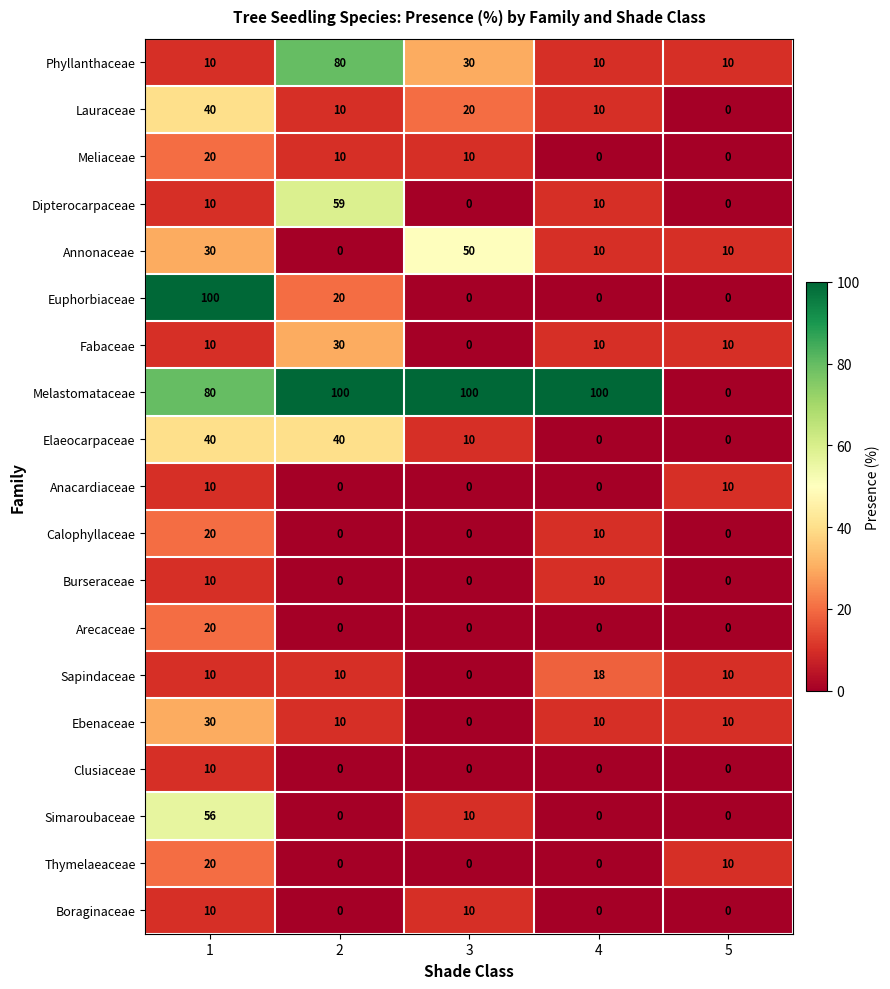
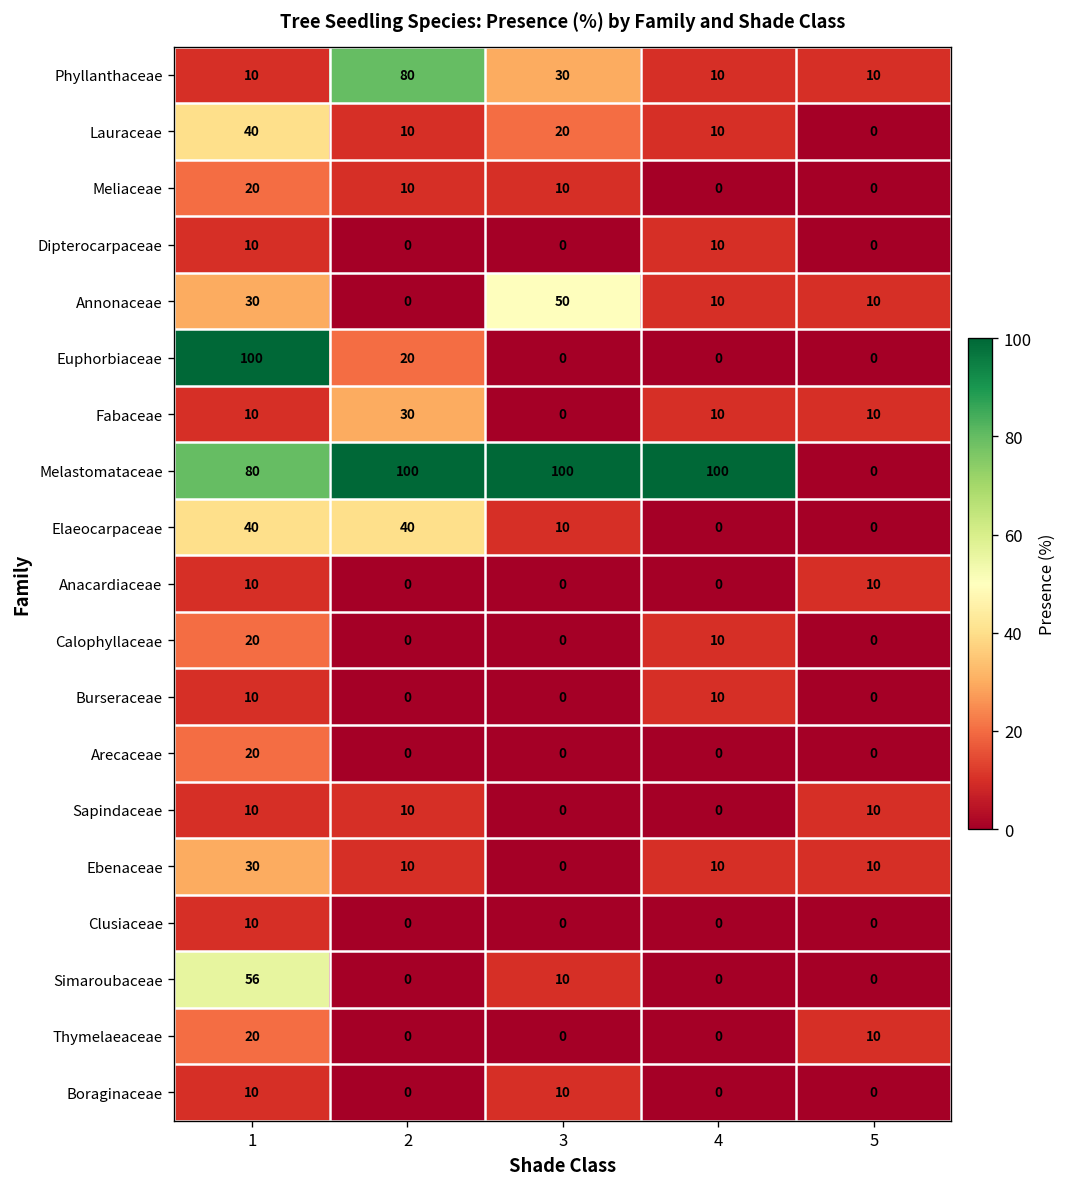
  {
    "Phyllanthaceae": {
      "1": 10,
      "2": 80,
      "3": 30,
      "4": 10,
      "5": 10
    },
    "Lauraceae": {
      "1": 40,
      "2": 10,
      "3": 20,
      "4": 10,
      "5": 0
    },
    "Meliaceae": {
      "1": 20,
      "2": 10,
      "3": 10,
      "4": 0,
      "5": 0
    },
    "Dipterocarpaceae": {
      "1": 10,
-     "2": 59,
+     "2": 0,
      "3": 0,
      "4": 10,
      "5": 0
    },
    "Annonaceae": {
      "1": 30,
      "2": 0,
      "3": 50,
      "4": 10,
      "5": 10
    },
    "Euphorbiaceae": {
      "1": 100,
      "2": 20,
      "3": 0,
      "4": 0,
      "5": 0
    },
    "Fabaceae": {
      "1": 10,
      "2": 30,
      "3": 0,
      "4": 10,
      "5": 10
    },
    "Melastomataceae": {
      "1": 80,
      "2": 100,
      "3": 100,
      "4": 100,
      "5": 0
    },
    "Elaeocarpaceae": {
      "1": 40,
      "2": 40,
      "3": 10,
      "4": 0,
      "5": 0
    },
    "Anacardiaceae": {
      "1": 10,
      "2": 0,
      "3": 0,
      "4": 0,
      "5": 10
    },
    "Calophyllaceae": {
      "1": 20,
      "2": 0,
      "3": 0,
      "4": 10,
      "5": 0
    },
    "Burseraceae": {
      "1": 10,
      "2": 0,
      "3": 0,
      "4": 10,
      "5": 0
    },
    "Arecaceae": {
      "1": 20,
      "2": 0,
      "3": 0,
      "4": 0,
      "5": 0
    },
    "Sapindaceae": {
      "1": 10,
      "2": 10,
      "3": 0,
-     "4": 18,
+     "4": 0,
      "5": 10
    },
    "Ebenaceae": {
      "1": 30,
      "2": 10,
      "3": 0,
      "4": 10,
      "5": 10
    },
    "Clusiaceae": {
      "1": 10,
      "2": 0,
      "3": 0,
      "4": 0,
      "5": 0
    },
    "Simaroubaceae": {
      "1": 56,
      "2": 0,
      "3": 10,
      "4": 0,
      "5": 0
    },
    "Thymelaeaceae": {
      "1": 20,
      "2": 0,
      "3": 0,
      "4": 0,
      "5": 10
    },
    "Boraginaceae": {
      "1": 10,
      "2": 0,
      "3": 10,
      "4": 0,
      "5": 0
    }
  }
